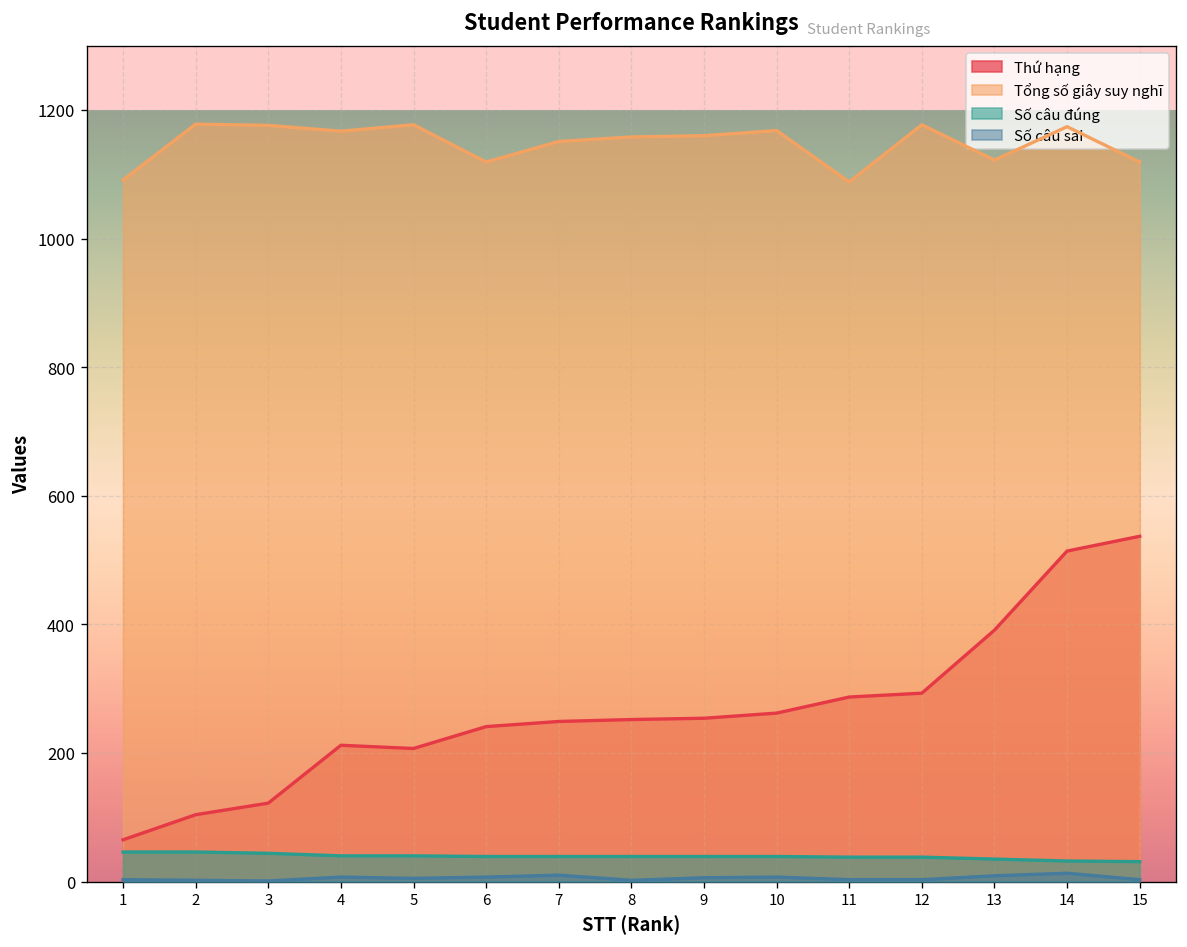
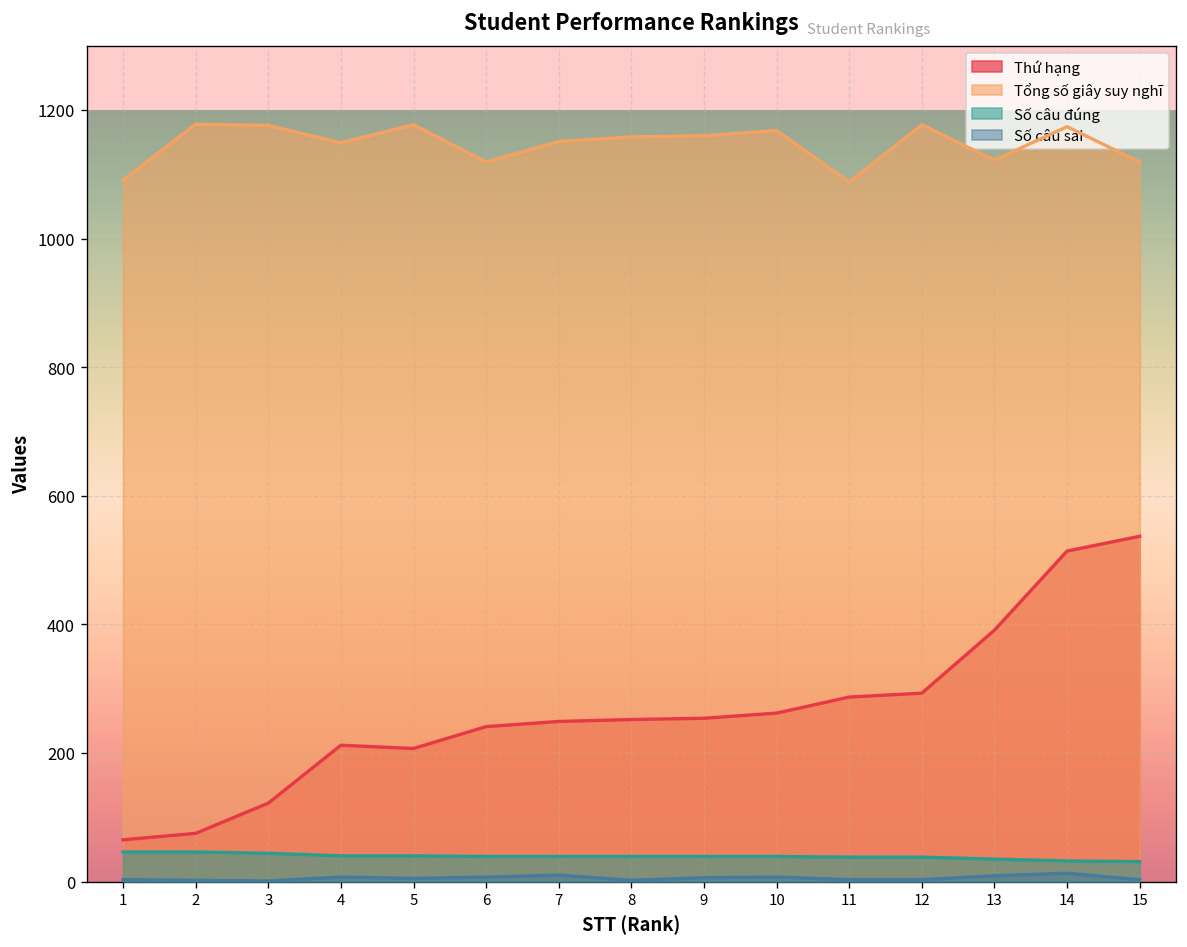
  {
    "Thứ hạng": {
      "1": 70,
-     "2": 100,
+     "2": 80,
      "3": 120,
      "4": 210,
      "5": 210,
      "6": 240,
      "7": 250,
      "8": 250,
      "9": 250,
      "10": 260,
      "11": 290,
      "12": 290,
      "13": 390,
      "14": 510,
      "15": 540
    },
    "Tổng số giây suy nghĩ": {
      "1": 1090,
      "2": 1180,
      "3": 1180,
-     "4": 1170,
+     "4": 1150,
      "5": 1180,
      "6": 1120,
      "7": 1150,
      "8": 1160,
      "9": 1160,
      "10": 1170,
      "11": 1090,
      "12": 1180,
      "13": 1120,
      "15": 1120
    }
  }
